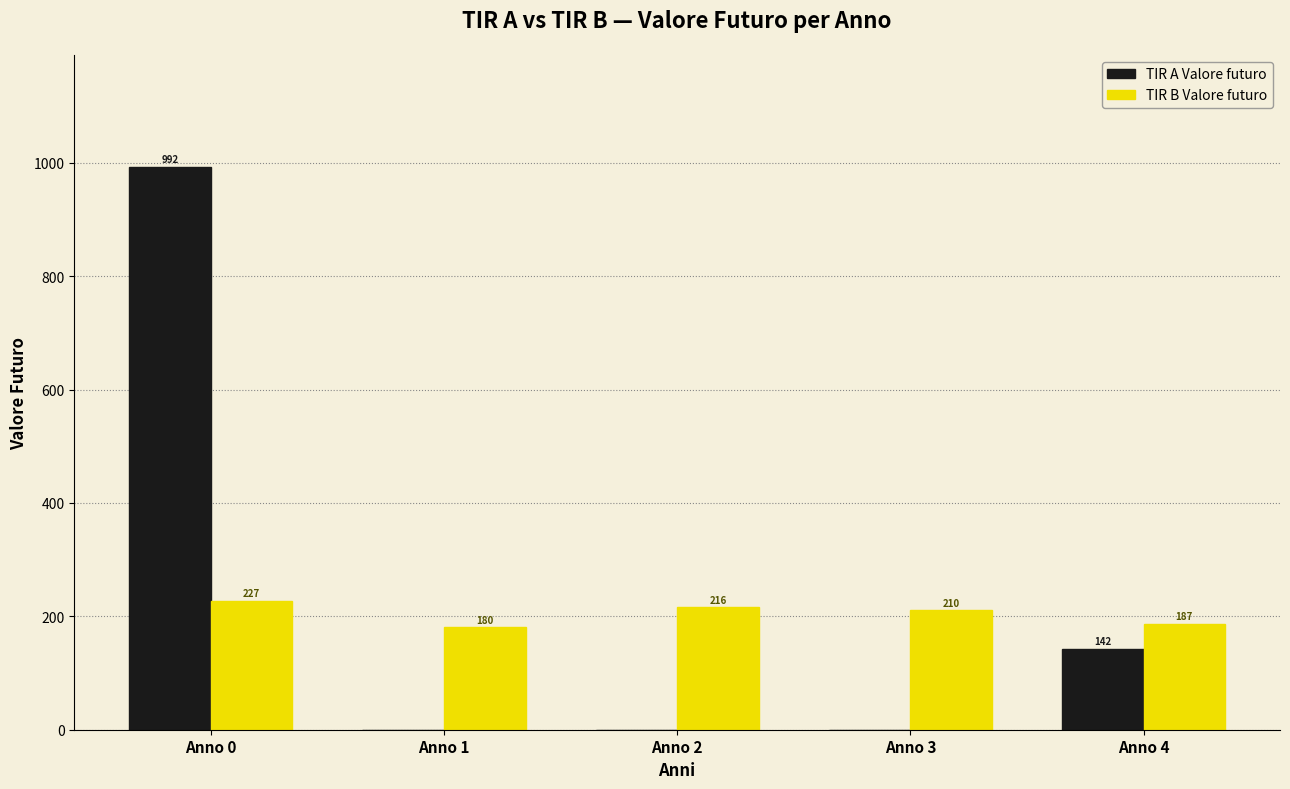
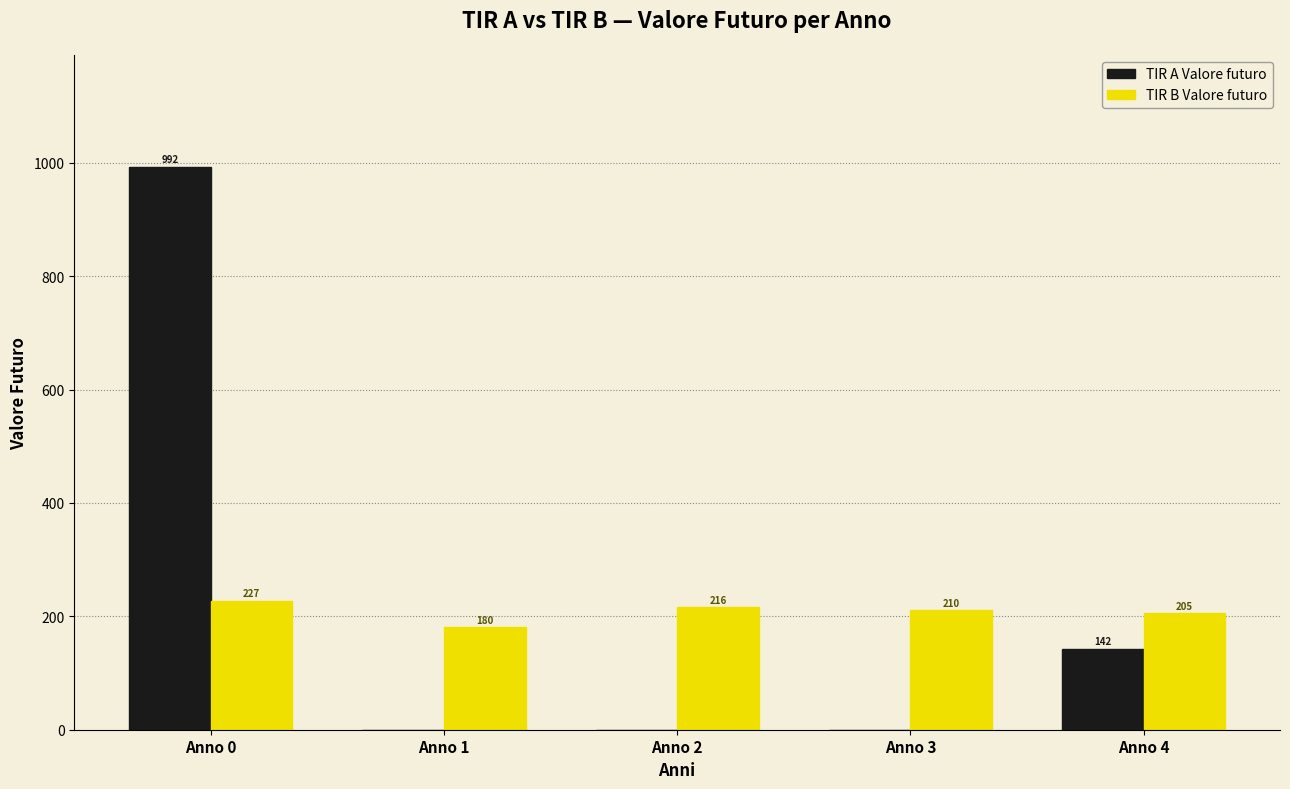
  {
    "TIR A Valore futuro": {
      "Anno 0": 992,
      "Anno 4": 142
    },
    "TIR B Valore futuro": {
      "Anno 0": 227,
      "Anno 1": 180,
      "Anno 2": 216,
      "Anno 3": 210,
-     "Anno 4": 187
+     "Anno 4": 205
    }
  }
